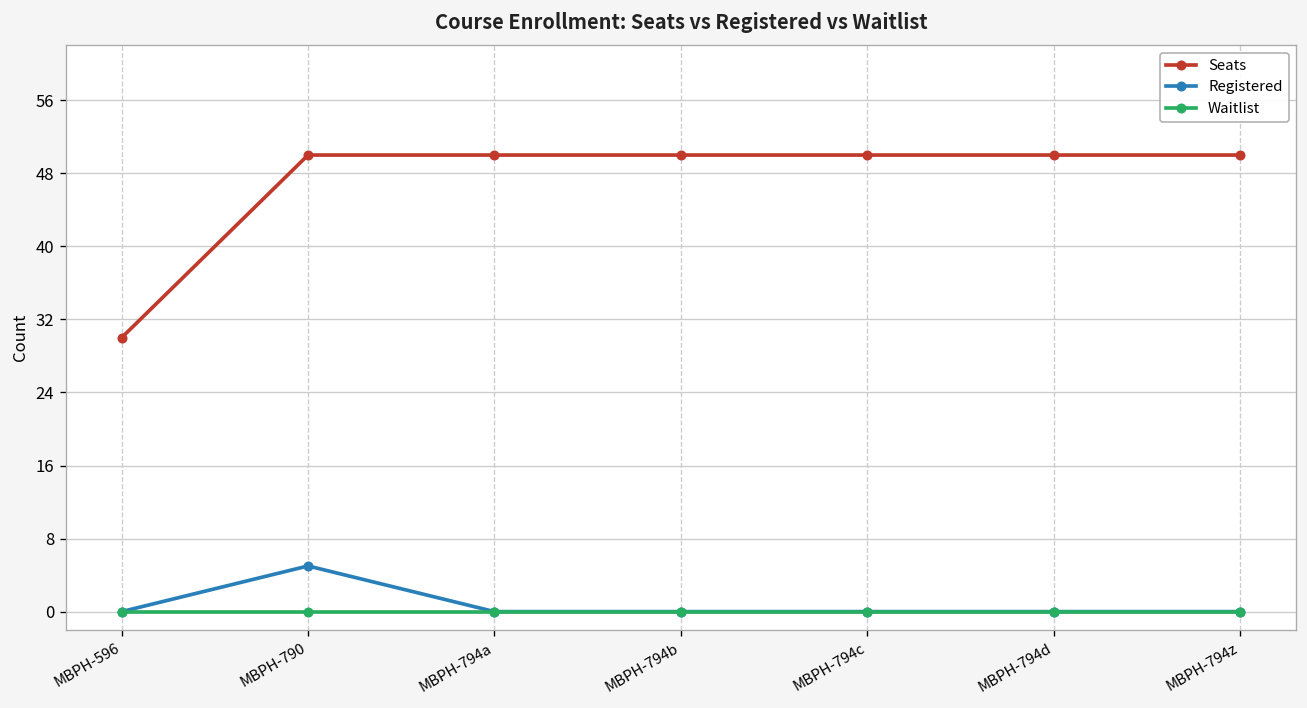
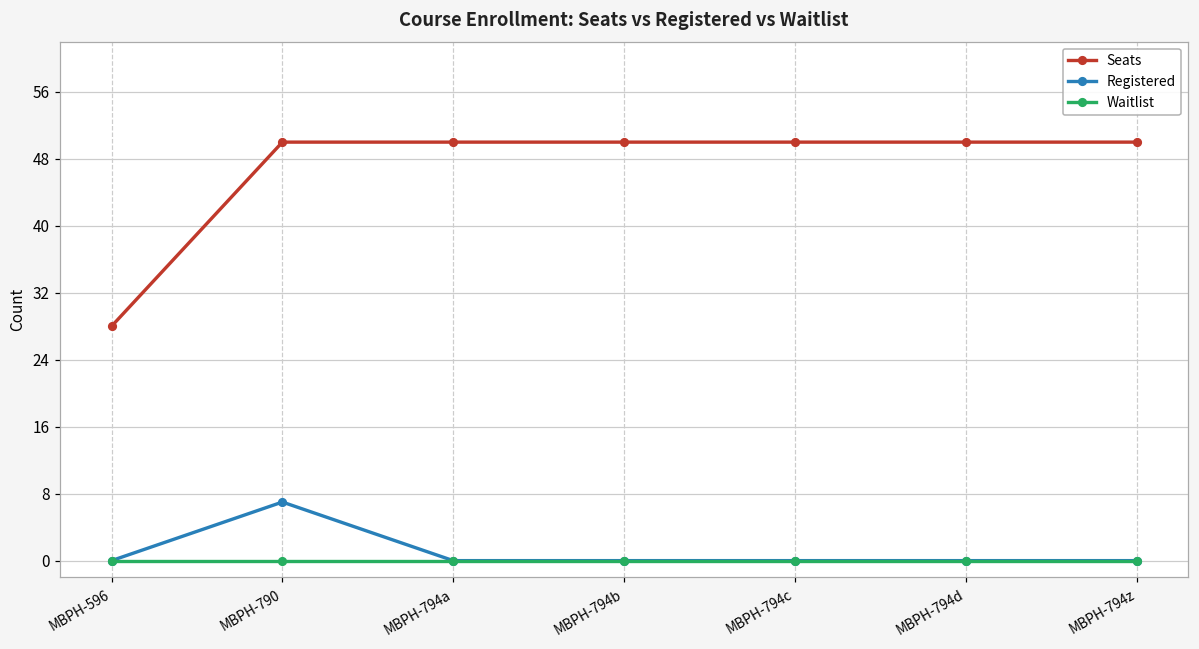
  {
    "Seats": {
-     "MBPH-596": 30,
+     "MBPH-596": 28,
      "MBPH-790": 50,
      "MBPH-794a": 50,
      "MBPH-794b": 50,
      "MBPH-794c": 50,
      "MBPH-794d": 50,
      "MBPH-794z": 50
    },
    "Registered": {
-     "MBPH-790": 5
+     "MBPH-790": 7
    },
    "Waitlist": {
      "MBPH-790": 0
    }
  }
